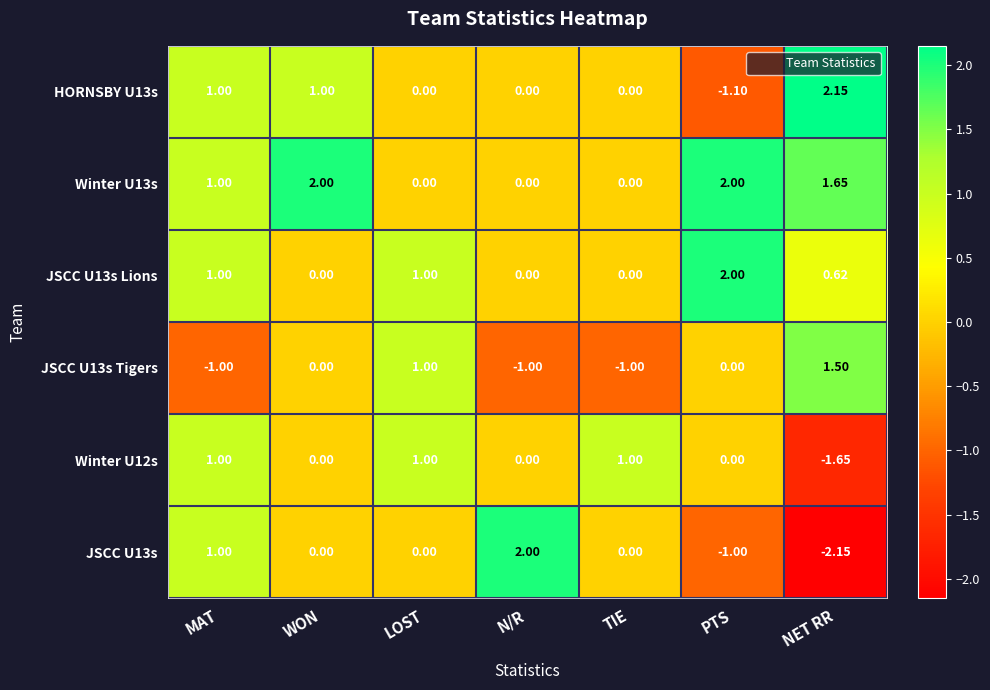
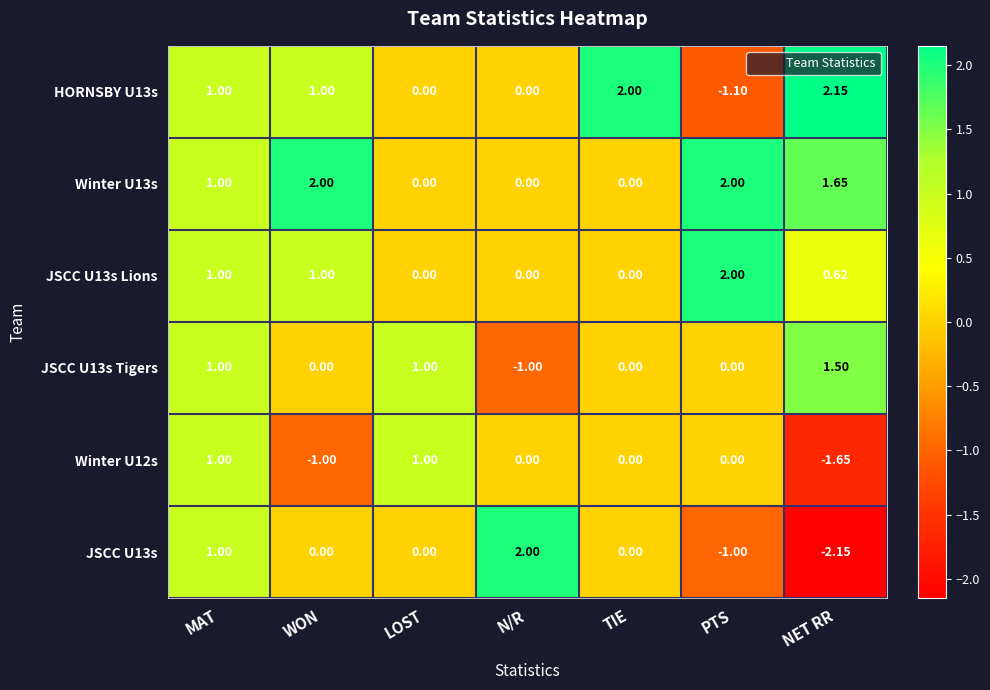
  {
    "HORNSBY U13s": {
      "MAT": 1.00,
      "WON": 1.00,
      "LOST": 0.00,
      "N/R": 0.00,
-     "TIE": 0.00,
+     "TIE": 2.00,
      "PTS": -1.10,
      "NET RR": 2.15
    },
    "Winter U13s": {
      "MAT": 1.00,
      "WON": 2.00,
      "LOST": 0.00,
      "N/R": 0.00,
      "TIE": 0.00,
      "PTS": 2.00,
      "NET RR": 1.65
    },
    "JSCC U13s Lions": {
      "MAT": 1.00,
-     "WON": 0.00,
-     "LOST": 1.00,
+     "WON": 1.00,
+     "LOST": 0.00,
      "N/R": 0.00,
      "TIE": 0.00,
      "PTS": 2.00,
      "NET RR": 0.62
    },
    "JSCC U13s Tigers": {
-     "MAT": -1.00,
+     "MAT": 1.00,
      "WON": 0.00,
      "LOST": 1.00,
      "N/R": -1.00,
-     "TIE": -1.00,
+     "TIE": 0.00,
      "PTS": 0.00,
      "NET RR": 1.50
    },
    "Winter U12s": {
      "MAT": 1.00,
-     "WON": 0.00,
+     "WON": -1.00,
      "LOST": 1.00,
      "N/R": 0.00,
-     "TIE": 1.00,
+     "TIE": 0.00,
      "PTS": 0.00,
      "NET RR": -1.65
    },
    "JSCC U13s": {
      "MAT": 1.00,
      "WON": 0.00,
      "LOST": 0.00,
      "N/R": 2.00,
      "TIE": 0.00,
      "PTS": -1.00,
      "NET RR": -2.15
    }
  }
